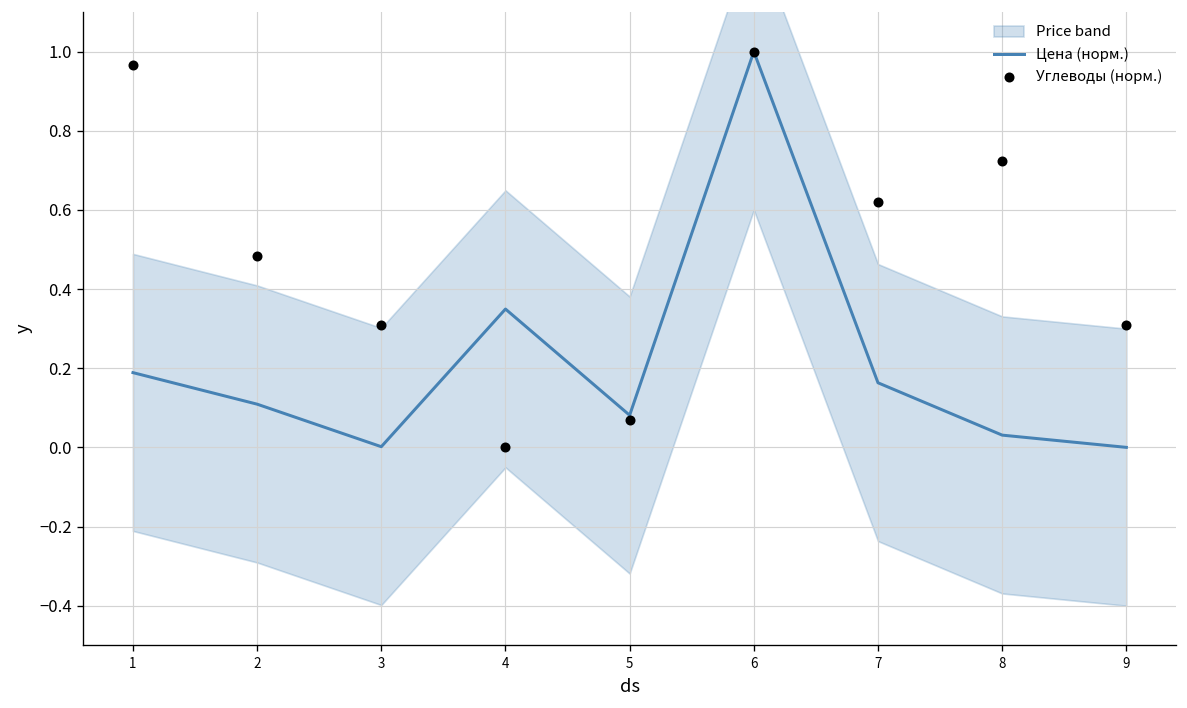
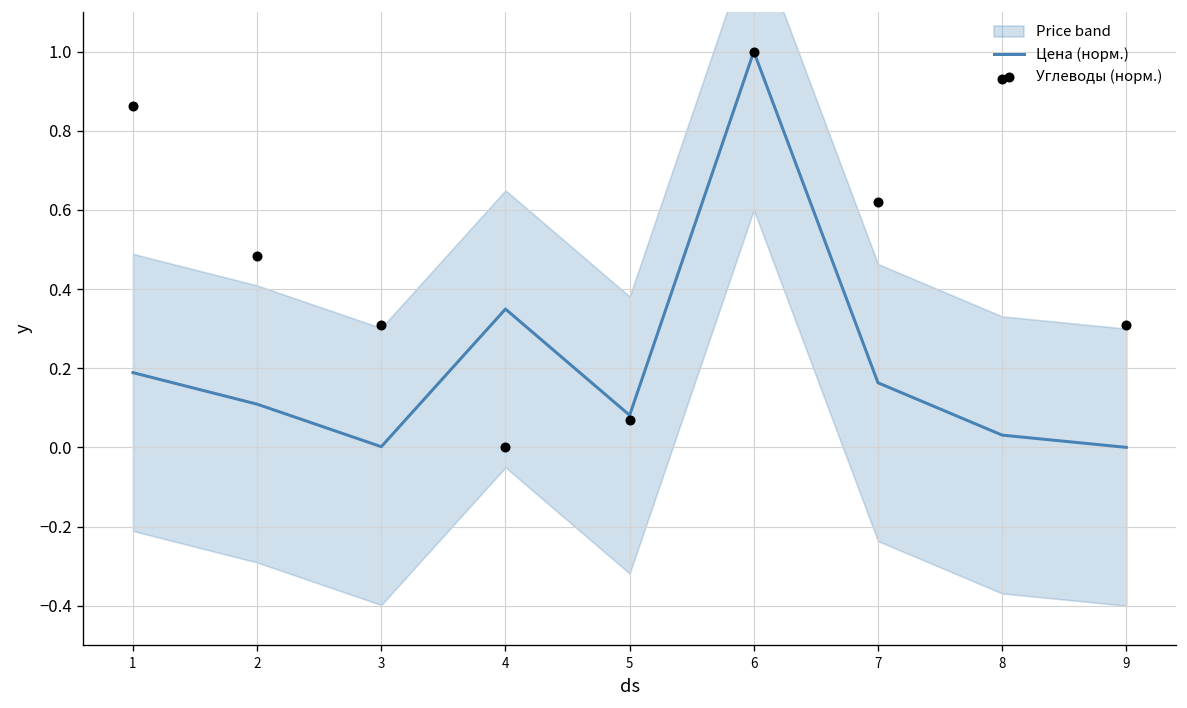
  {
    "Углеводы (норм.)": {
-     "1": 0.97,
-     "8": 0.72
+     "1": 0.86,
+     "8": 0.93
    }
  }
